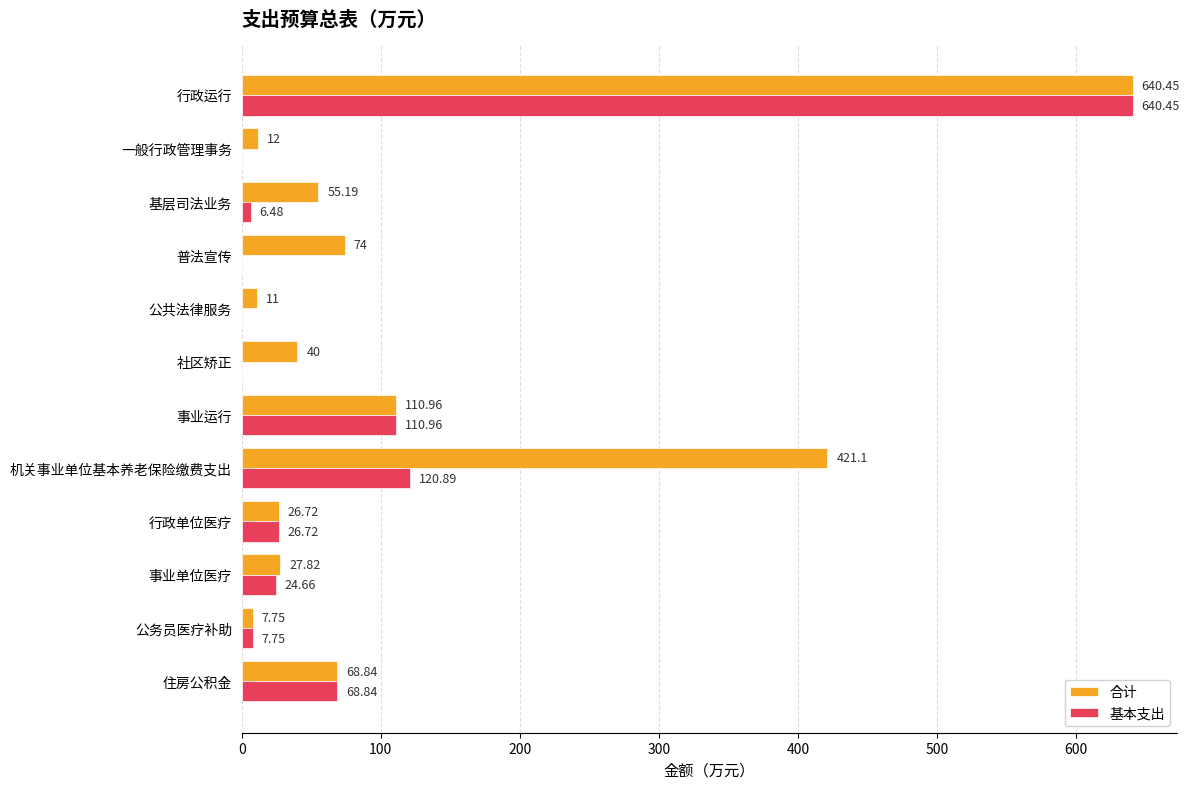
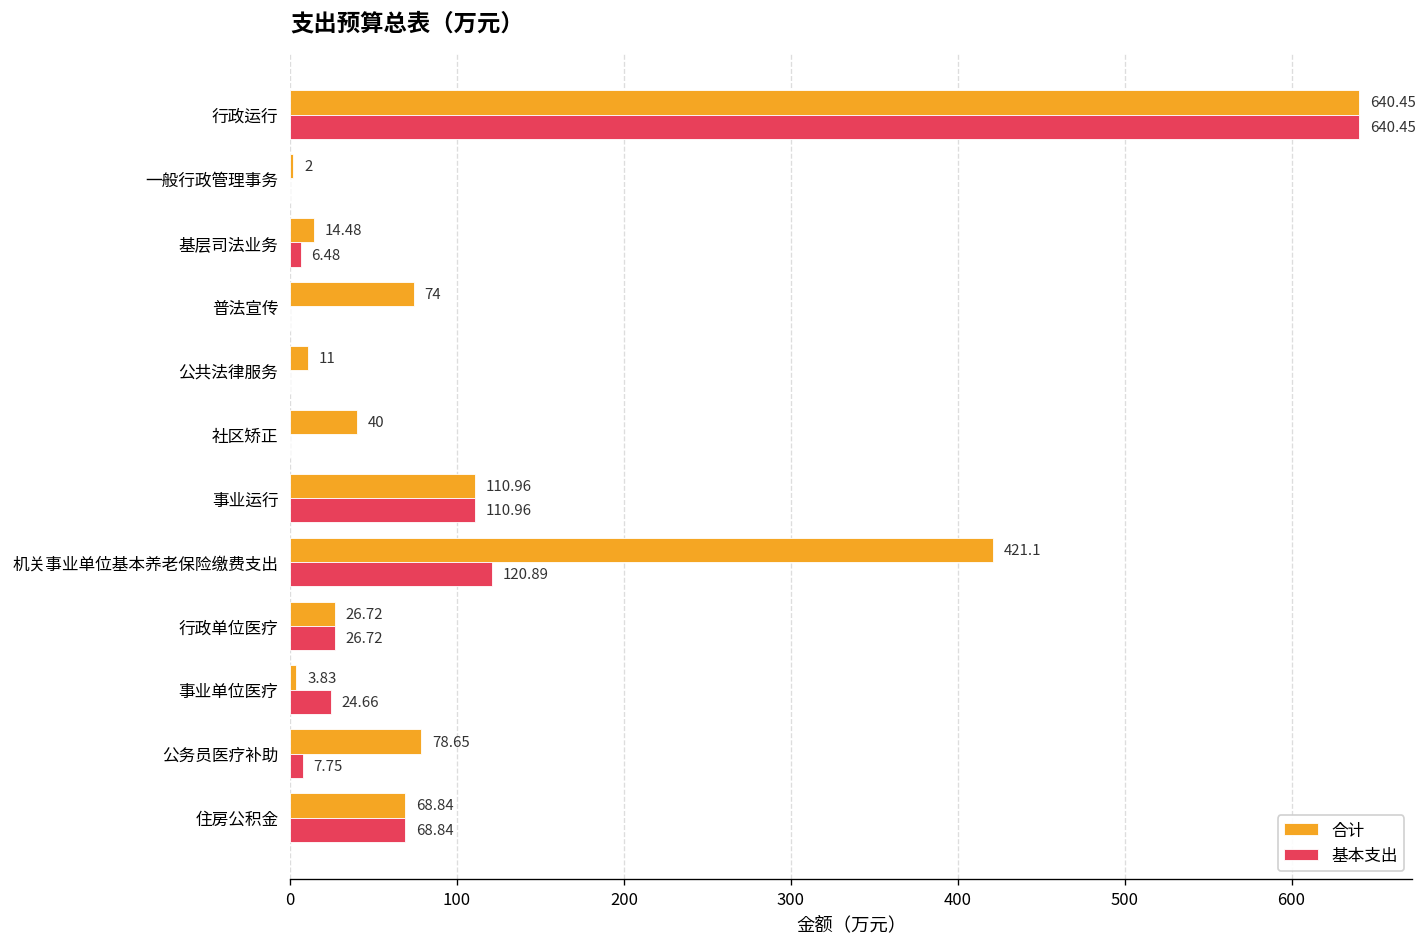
  {
    "合计": {
      "行政运行": 640.45,
-     "一般行政管理事务": 12,
-     "基层司法业务": 55.19,
+     "一般行政管理事务": 2,
+     "基层司法业务": 14.48,
      "普法宣传": 74,
      "公共法律服务": 11,
      "社区矫正": 40,
      "事业运行": 110.96,
      "机关事业单位基本养老保险缴费支出": 421.1,
      "行政单位医疗": 26.72,
-     "事业单位医疗": 27.82,
-     "公务员医疗补助": 7.75,
+     "事业单位医疗": 3.83,
+     "公务员医疗补助": 78.65,
      "住房公积金": 68.84
    },
    "基本支出": {
      "行政运行": 640.45,
      "基层司法业务": 6.48,
      "事业运行": 110.96,
      "机关事业单位基本养老保险缴费支出": 120.89,
      "行政单位医疗": 26.72,
      "事业单位医疗": 24.66,
      "公务员医疗补助": 7.75,
      "住房公积金": 68.84
    }
  }
